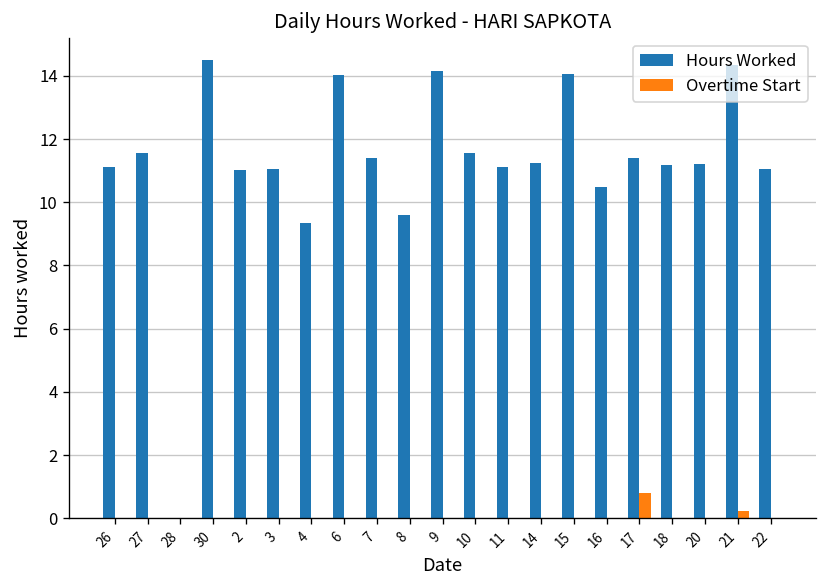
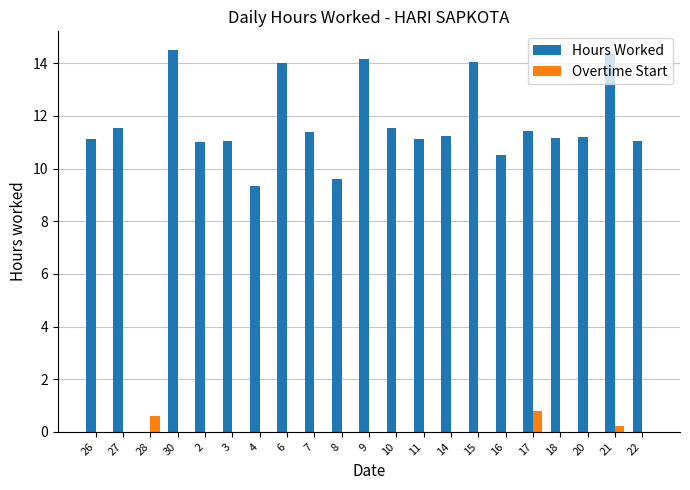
  {
    "Hours Worked": {
      "26": 11.1,
      "27": 11.6,
      "28": 0.0,
      "30": 14.5,
      "2": 11.0,
      "3": 11.1,
      "4": 9.3,
      "6": 14.0,
      "7": 11.4,
      "8": 9.6,
      "9": 14.2,
      "10": 11.6,
      "11": 11.1,
      "14": 11.3,
      "15": 14.1,
      "16": 10.5,
      "17": 11.4,
      "18": 11.2,
      "20": 11.2,
      "22": 11.0
    },
    "Overtime Start": {
      "26": 0.0,
      "27": 0.0,
-     "28": 0.0,
+     "28": 0.6,
      "30": 0.0,
      "2": 0.0,
      "3": 0.0,
      "4": 0.0,
      "6": 0.0,
      "7": 0.0,
      "8": 0.0,
      "9": 0.0,
      "10": 0.0,
      "11": 0.0,
      "14": 0.0,
      "15": 0.0,
      "16": 0.0,
      "17": 0.8,
      "18": 0.0,
      "20": 0.0,
      "21": 0.2,
      "22": 0.0
    }
  }
